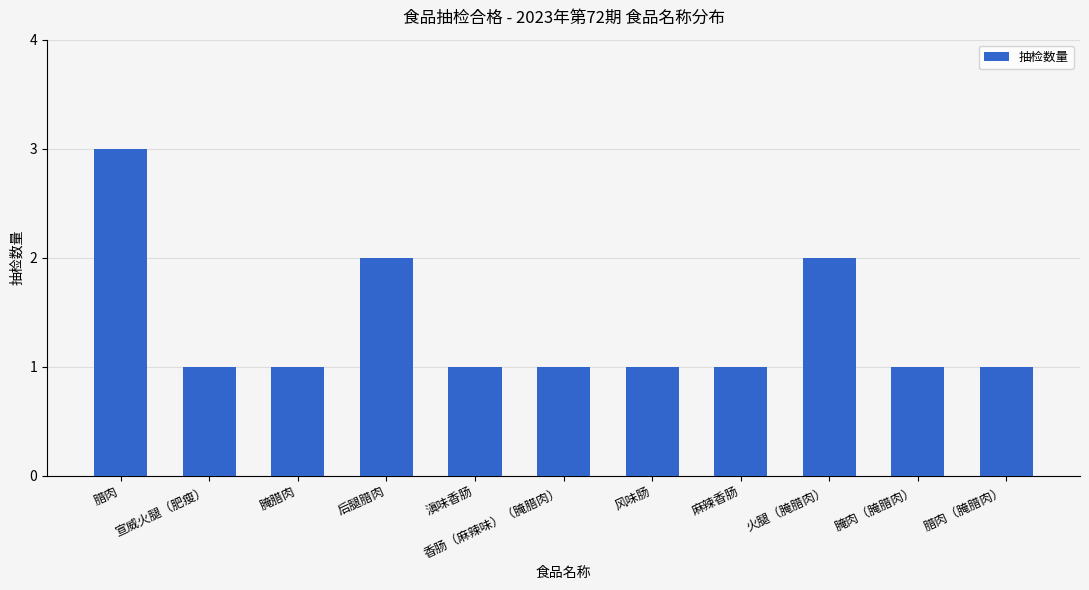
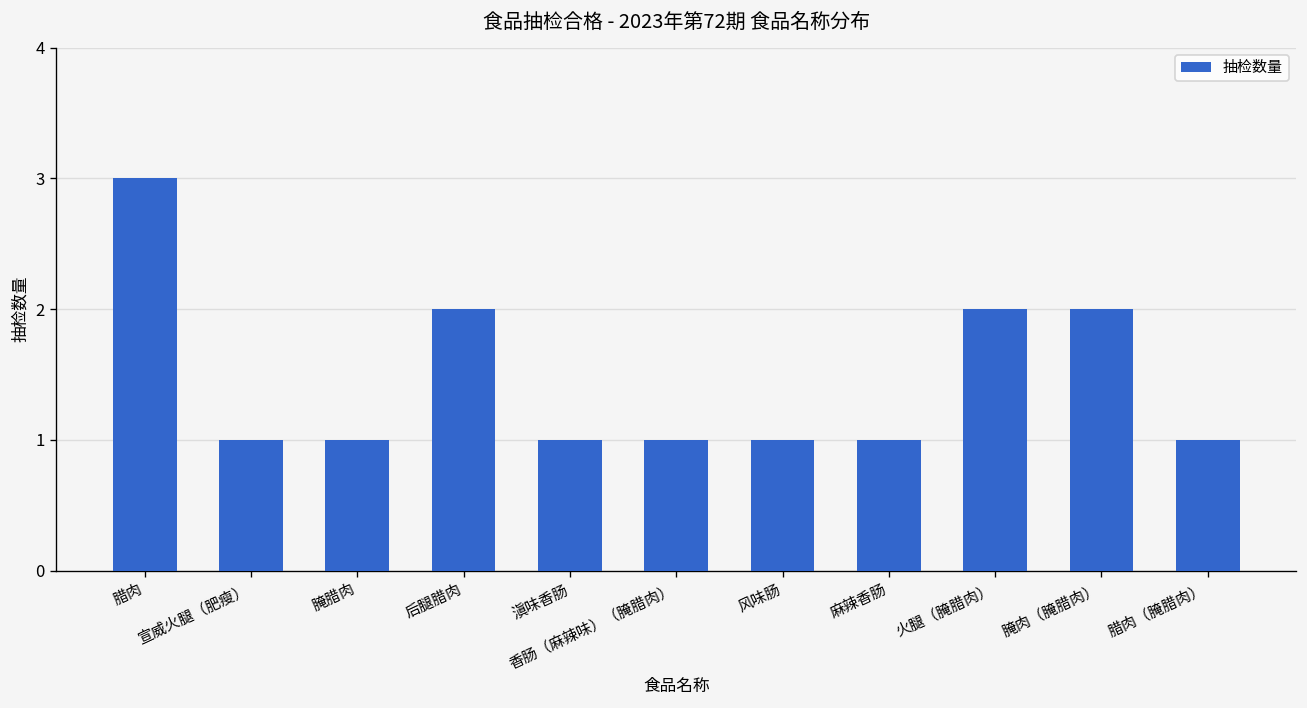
  {
    "腊肉": 3,
    "宣威火腿（肥瘦）": 1,
    "腌腊肉": 1,
    "后腿腊肉": 2,
    "滇味香肠": 1,
    "香肠（麻辣味）（腌腊肉）": 1,
    "风味肠": 1,
    "麻辣香肠": 1,
    "火腿（腌腊肉）": 2,
-   "腌肉（腌腊肉）": 1,
+   "腌肉（腌腊肉）": 2,
    "腊肉（腌腊肉）": 1
  }
